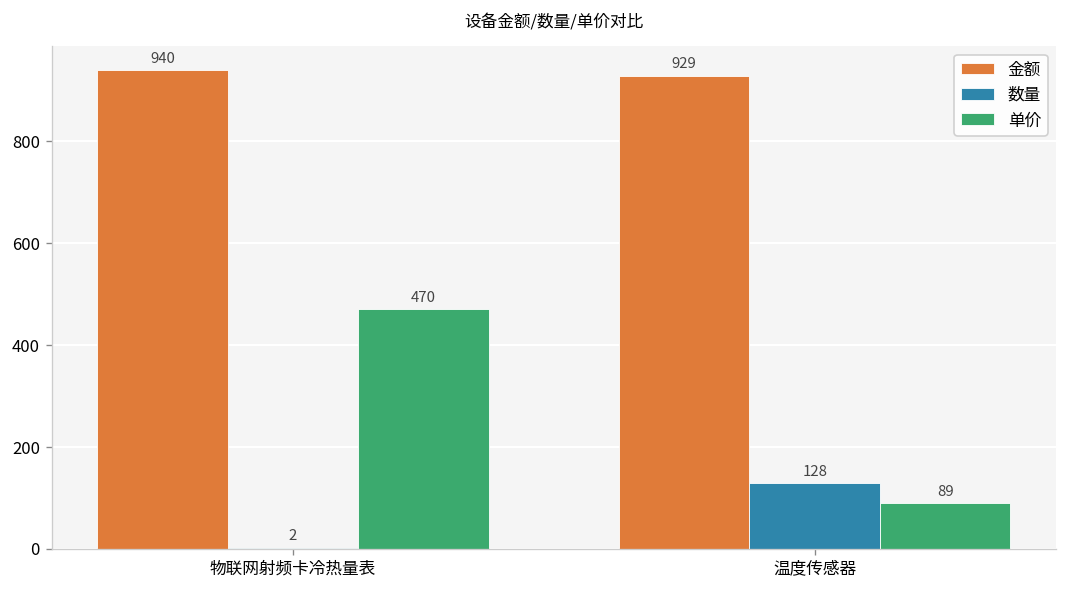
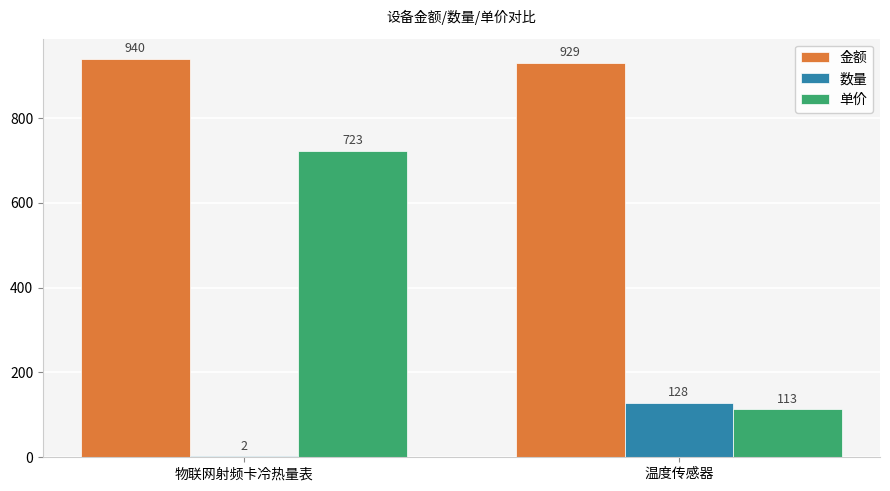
  {
    "金额": {
      "物联网射频卡冷热量表": 940,
      "温度传感器": 929
    },
    "数量": {
      "物联网射频卡冷热量表": 2,
      "温度传感器": 128
    },
    "单价": {
-     "物联网射频卡冷热量表": 470,
-     "温度传感器": 89
+     "物联网射频卡冷热量表": 723,
+     "温度传感器": 113
    }
  }
